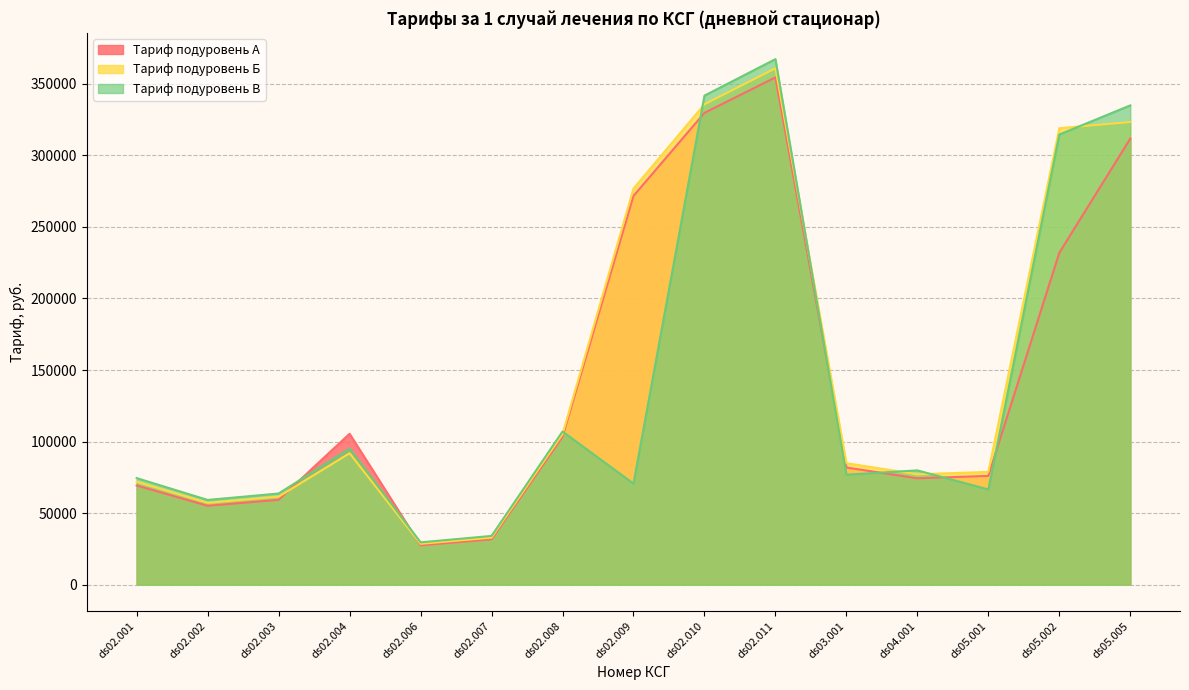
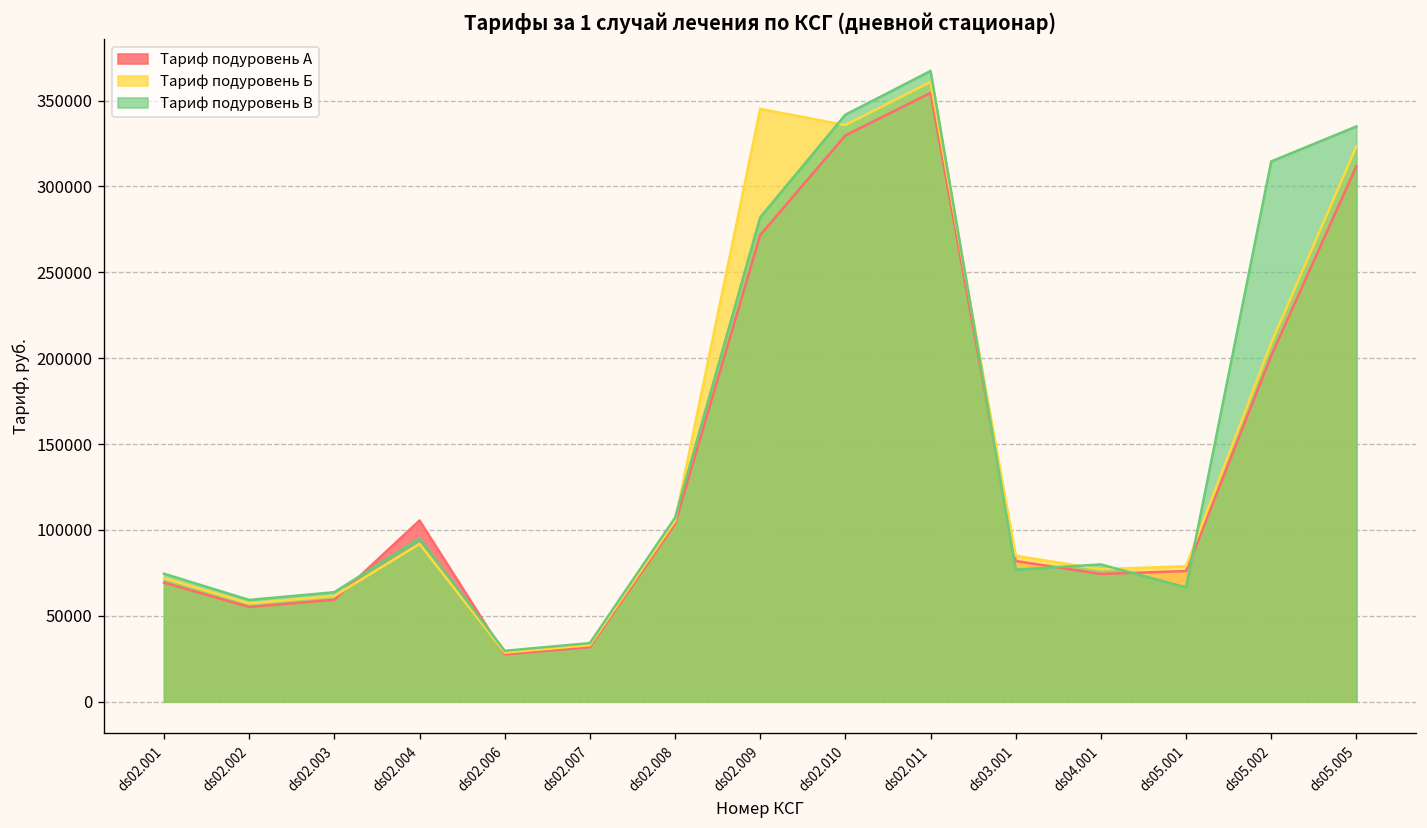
  {
    "Тариф подуровень А": {
      "ds02.001": 69000,
      "ds02.002": 55000,
      "ds02.003": 59000,
      "ds02.004": 105000,
      "ds02.008": 103000,
      "ds02.009": 272000,
      "ds02.010": 330000,
      "ds02.011": 354000,
      "ds03.001": 82000,
      "ds04.001": 74000,
      "ds05.001": 76000,
-     "ds05.002": 232000,
+     "ds05.002": 201000,
      "ds05.005": 312000
    },
    "Тариф подуровень Б": {
      "ds02.001": 72000,
      "ds02.002": 57000,
      "ds02.003": 62000,
      "ds02.004": 92000,
      "ds02.008": 105000,
-     "ds02.009": 277000,
+     "ds02.009": 345000,
      "ds02.010": 336000,
      "ds02.011": 361000,
      "ds03.001": 85000,
      "ds04.001": 77000,
      "ds05.001": 79000,
-     "ds05.002": 319000,
+     "ds05.002": 209000,
      "ds05.005": 323000
    },
    "Тариф подуровень В": {
      "ds02.001": 75000,
      "ds02.002": 59000,
      "ds02.003": 64000,
      "ds02.004": 95000,
      "ds02.008": 107000,
-     "ds02.009": 71000,
+     "ds02.009": 282000,
      "ds02.010": 342000,
      "ds02.011": 367000,
      "ds03.001": 77000,
      "ds04.001": 80000,
      "ds05.001": 67000,
      "ds05.002": 315000,
      "ds05.005": 335000
    }
  }
